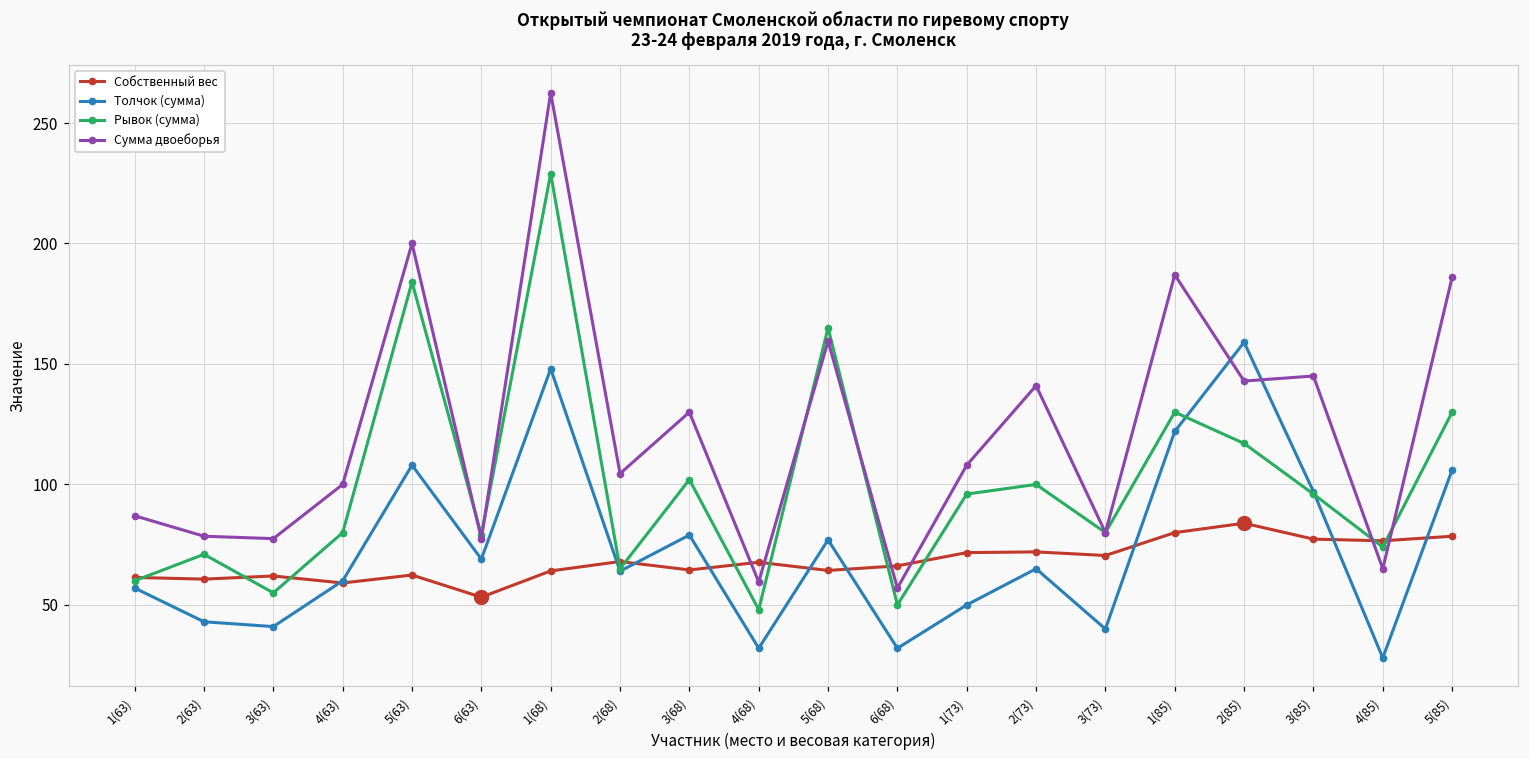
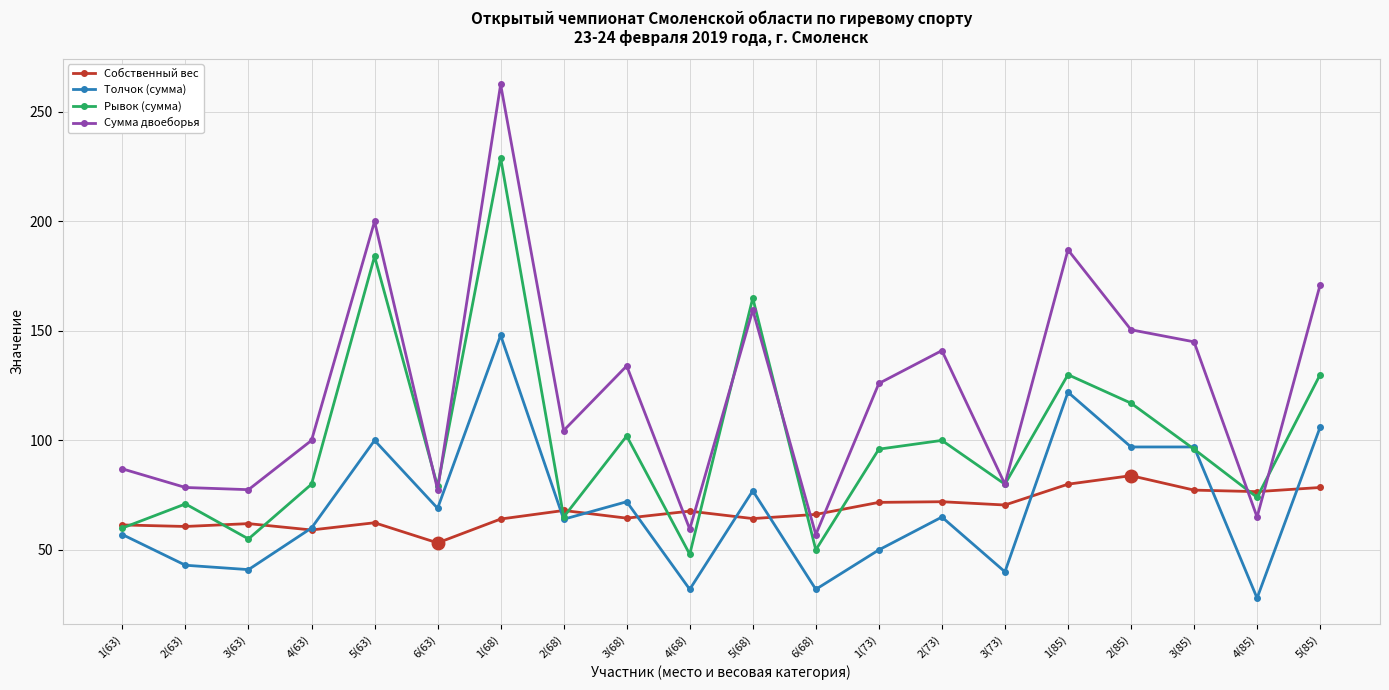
  {
    "Толчок (сумма)": {
      "1(63)": 57,
      "2(63)": 43,
      "3(63)": 41,
-     "5(63)": 108,
+     "5(63)": 100,
      "6(63)": 69,
      "1(68)": 148,
-     "3(68)": 79,
+     "3(68)": 72,
      "4(68)": 32,
      "5(68)": 77,
      "6(68)": 32,
      "1(73)": 50,
      "2(73)": 65,
      "3(73)": 40,
      "1(85)": 122,
-     "2(85)": 159,
+     "2(85)": 97,
      "4(85)": 28,
      "5(85)": 106
    },
    "Рывок (сумма)": {
      "1(63)": 60,
      "2(63)": 71,
      "3(63)": 55,
      "4(63)": 80,
      "5(63)": 184,
      "6(63)": 79,
      "1(68)": 229,
      "3(68)": 102,
      "4(68)": 48,
      "5(68)": 165,
      "6(68)": 50,
      "1(73)": 96,
      "2(73)": 100,
      "1(85)": 130,
      "2(85)": 117,
      "4(85)": 74,
      "5(85)": 130
    },
    "Сумма двоеборья": {
      "1(63)": 87,
      "2(63)": 79,
      "3(63)": 78,
      "4(63)": 100,
      "5(63)": 200,
      "6(63)": 78,
      "1(68)": 263,
      "2(68)": 105,
-     "3(68)": 130,
+     "3(68)": 134,
      "4(68)": 60,
      "5(68)": 160,
      "6(68)": 57,
-     "1(73)": 108,
+     "1(73)": 126,
      "2(73)": 141,
      "1(85)": 187,
-     "2(85)": 143,
+     "2(85)": 151,
      "3(85)": 145,
      "4(85)": 65,
-     "5(85)": 186
+     "5(85)": 171
    }
  }
